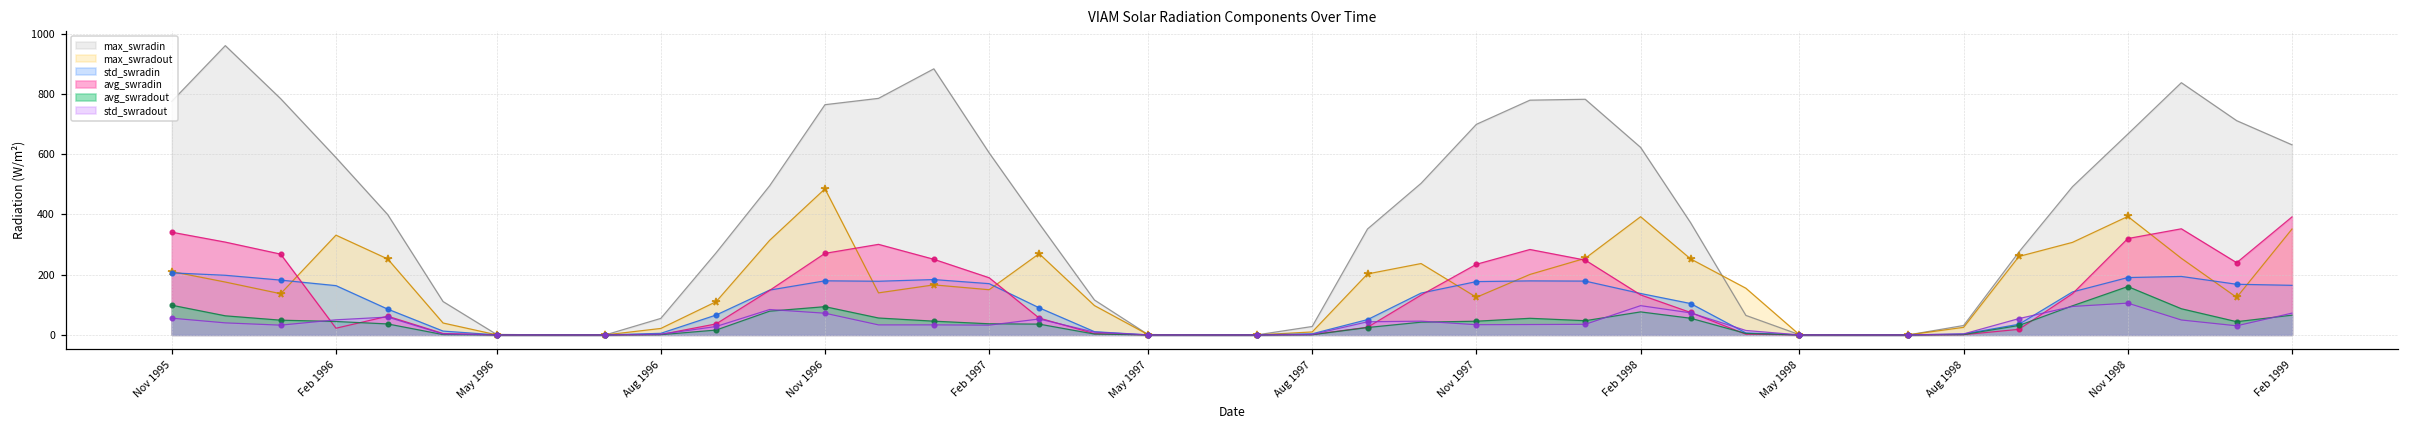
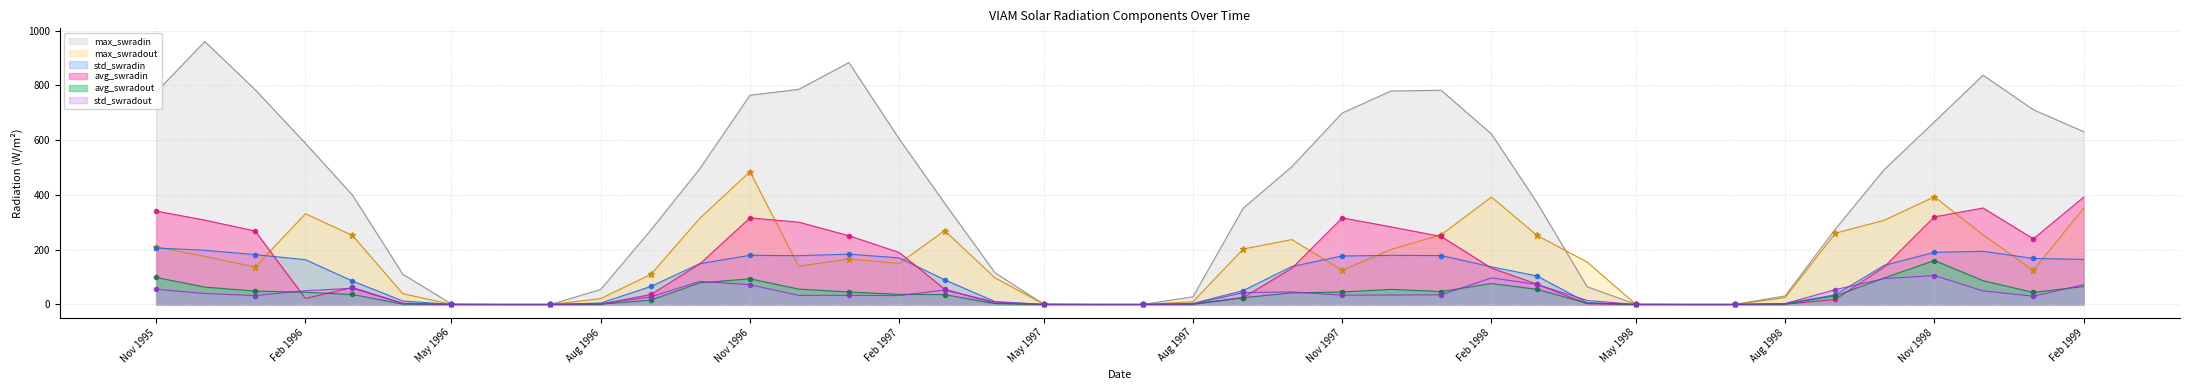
  {
    "avg_swradin": {
      "Nov 1995": 340,
      "Feb 1996": 20,
-     "Nov 1996": 270,
+     "Nov 1996": 320,
      "Feb 1997": 190,
-     "Nov 1997": 230,
+     "Nov 1997": 320,
      "Nov 1998": 320,
      "Feb 1999": 390
    },
    "avg_swradout": {
      "Nov 1995": 100,
      "Nov 1996": 90,
      "Nov 1997": 50,
      "Feb 1998": 80,
      "Nov 1998": 160
    }
  }
